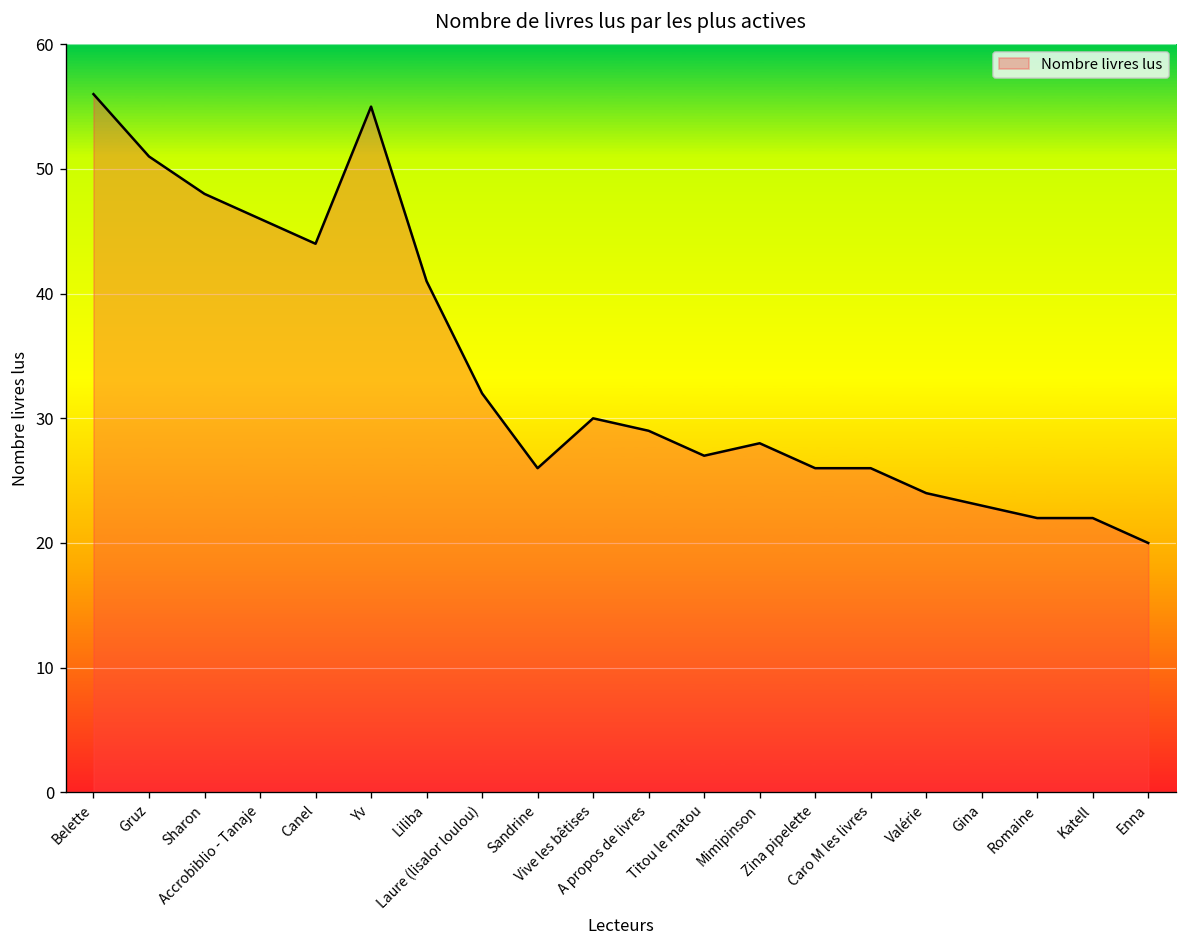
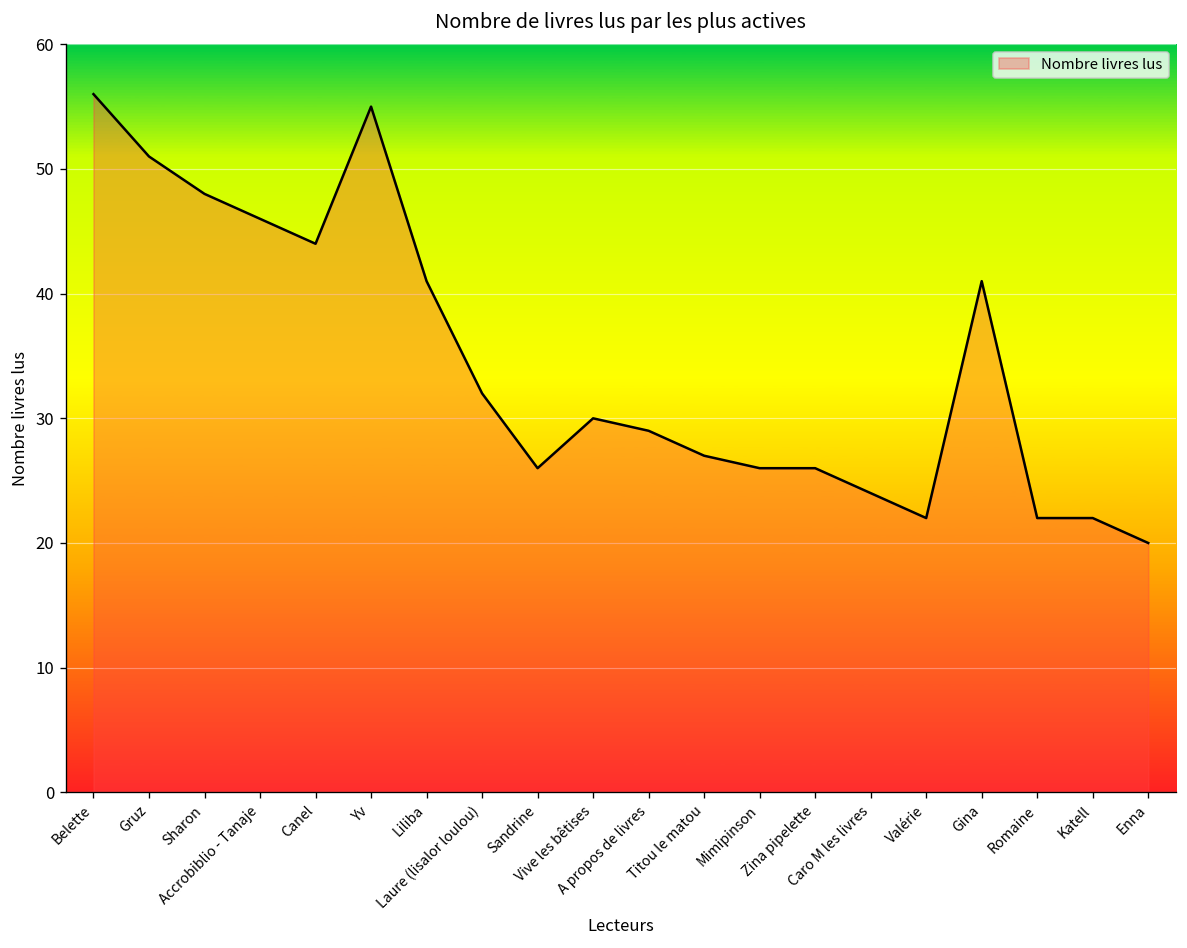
  {
    "Belette": 56,
    "Gruz": 51,
    "Sharon": 48,
    "Accrobiblio - Tanaje": 46,
    "Canel": 44,
    "Yv": 55,
    "Liliba": 41,
    "Laure (lisalor loulou)": 32,
    "Sandrine": 26,
    "Vive les bêtises": 30,
    "A propos de livres": 29,
    "Titou le matou": 27,
-   "Mimipinson": 28,
+   "Mimipinson": 26,
    "Zina pipelette": 26,
-   "Caro M les livres": 26,
-   "Valérie": 24,
-   "Gina": 23,
+   "Caro M les livres": 24,
+   "Valérie": 22,
+   "Gina": 41,
    "Romaine": 22,
    "Katell": 22,
    "Enna": 20
  }
